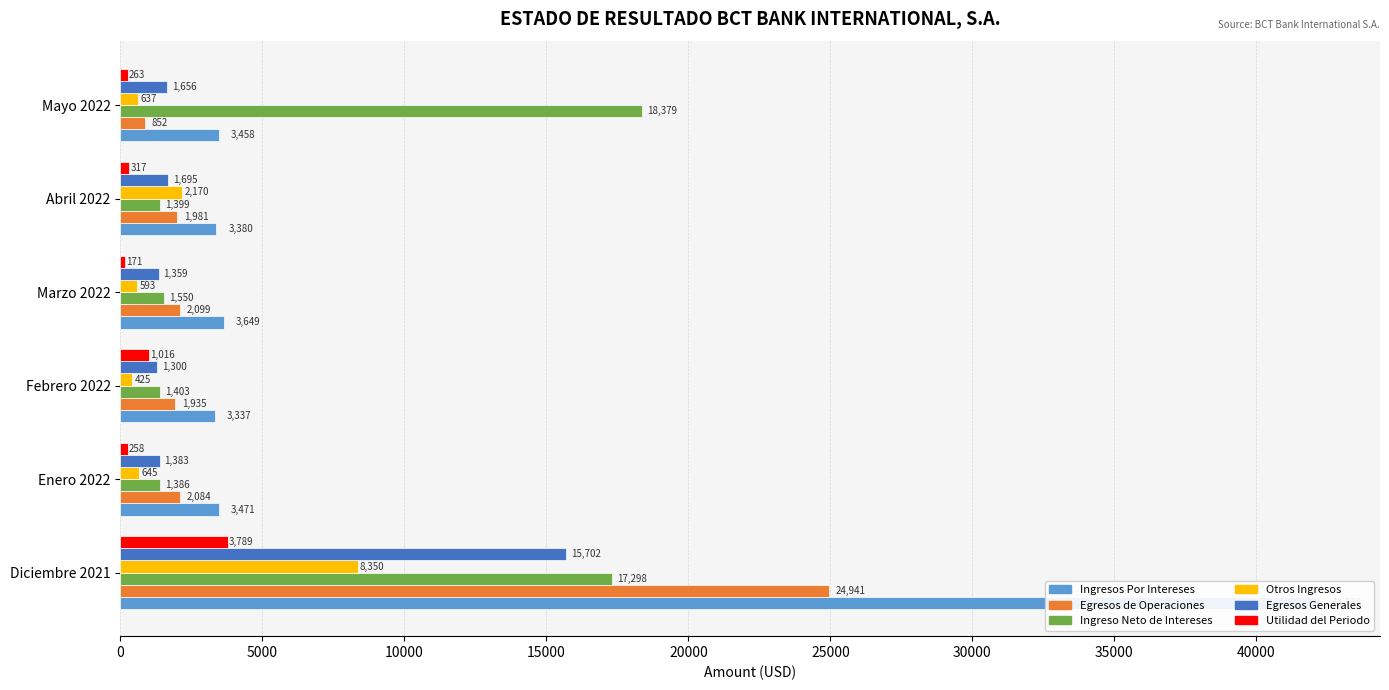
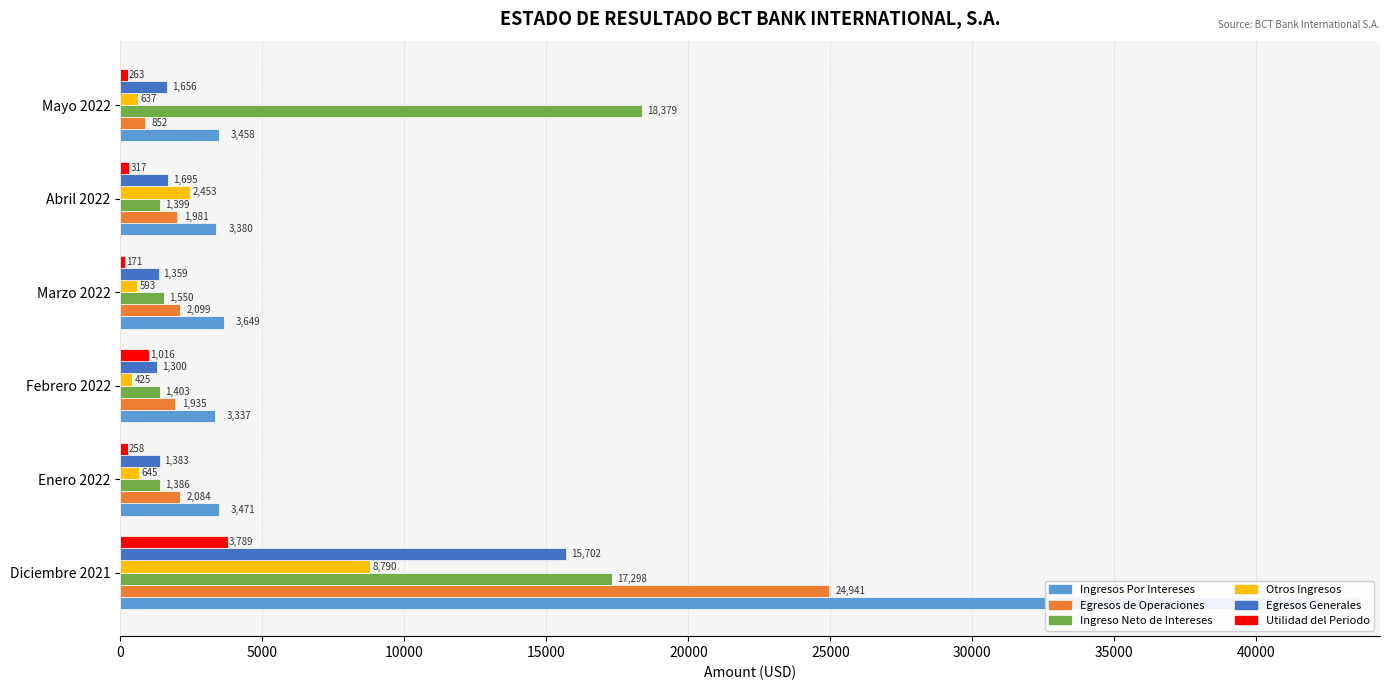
  {
    "Egresos de Operaciones": {
      "Mayo 2022": "852",
      "Abril 2022": "1,981",
      "Marzo 2022": "2,099",
      "Febrero 2022": "1,935",
      "Enero 2022": "2,084",
      "Diciembre 2021": "24,941"
    },
    "Ingreso Neto de Intereses": {
      "Mayo 2022": "18,379",
      "Abril 2022": "1,399",
      "Marzo 2022": "1,550",
      "Febrero 2022": "1,403",
      "Enero 2022": "1,386",
      "Diciembre 2021": "17,298"
    },
    "Otros Ingresos": {
      "Mayo 2022": "637",
-     "Abril 2022": "2,170",
+     "Abril 2022": "2,453",
      "Marzo 2022": "593",
      "Febrero 2022": "425",
      "Enero 2022": "645",
-     "Diciembre 2021": "8,350"
+     "Diciembre 2021": "8,790"
    },
    "Utilidad del Periodo": {
      "Mayo 2022": "263",
      "Abril 2022": "317",
      "Marzo 2022": "171",
      "Febrero 2022": "1,016",
      "Enero 2022": "258",
      "Diciembre 2021": "3,789"
    }
  }
